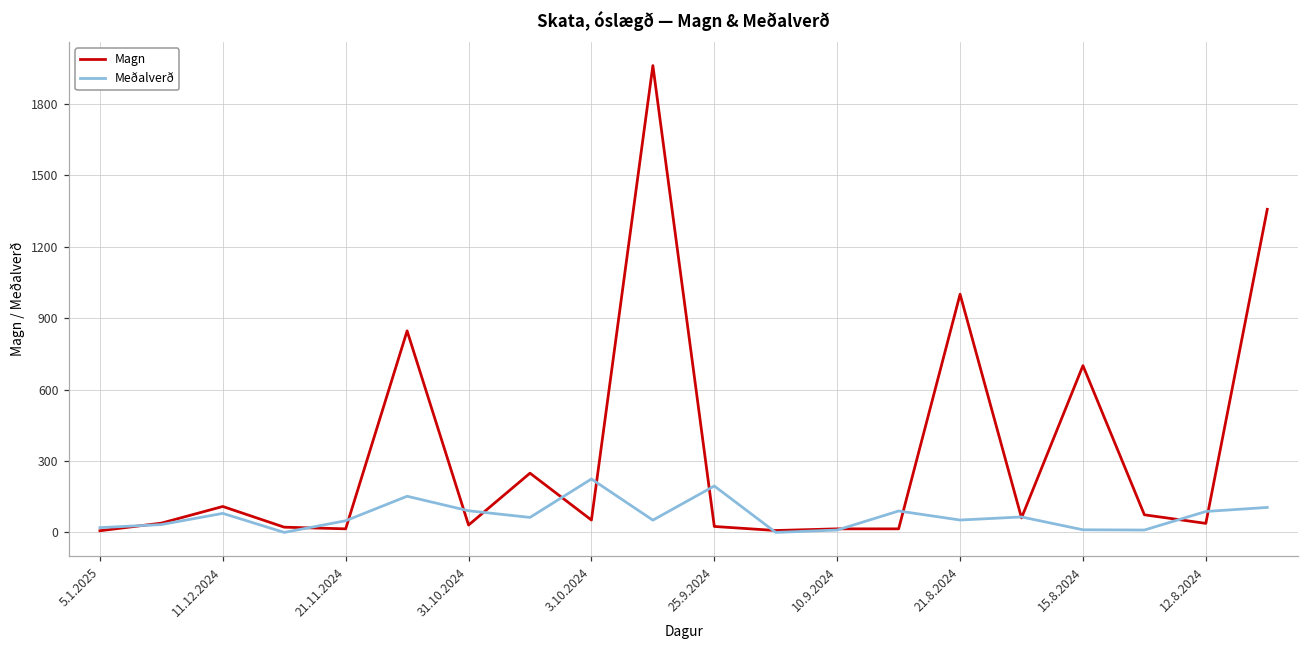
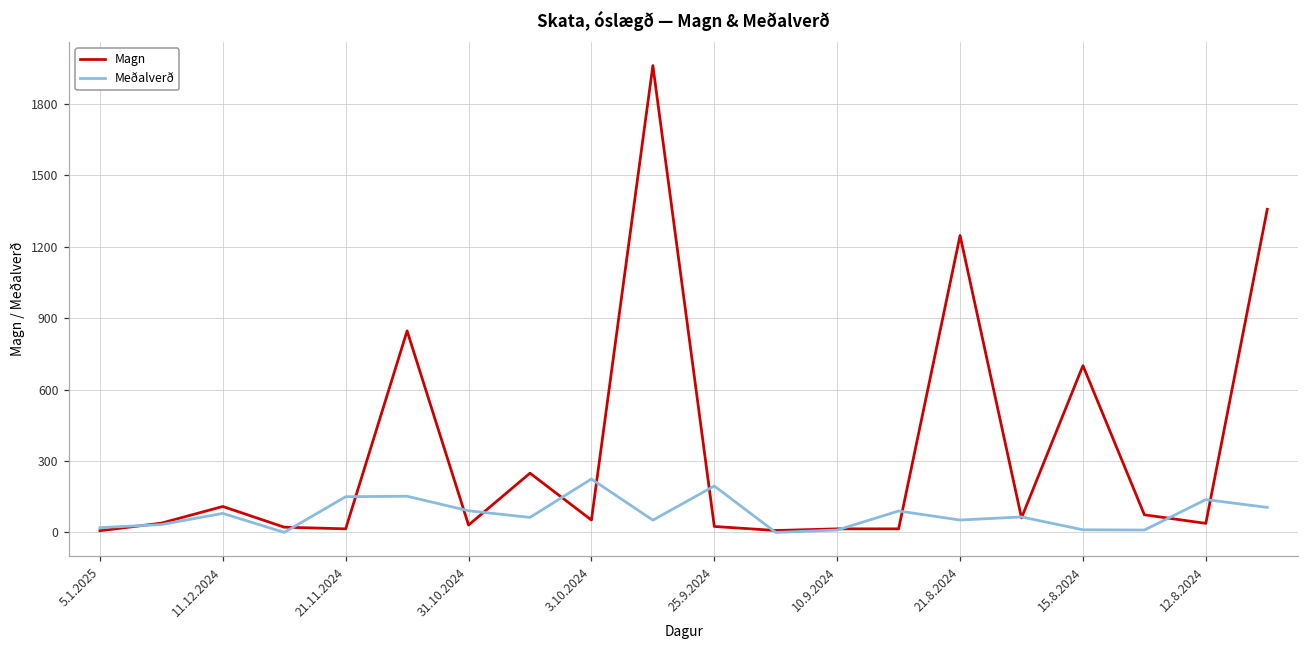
  {
    "Magn": {
      "5.1.2025": 10,
      "11.12.2024": 110,
      "21.11.2024": 20,
      "31.10.2024": 30,
      "3.10.2024": 50,
      "25.9.2024": 30,
-     "21.8.2024": 1000,
+     "21.8.2024": 1250,
      "15.8.2024": 700,
      "12.8.2024": 40
    },
    "Meðalverð": {
      "5.1.2025": 20,
      "11.12.2024": 80,
-     "21.11.2024": 50,
+     "21.11.2024": 150,
      "31.10.2024": 90,
      "3.10.2024": 220,
      "25.9.2024": 200,
      "21.8.2024": 50,
      "15.8.2024": 10,
-     "12.8.2024": 90
+     "12.8.2024": 140
    }
  }
